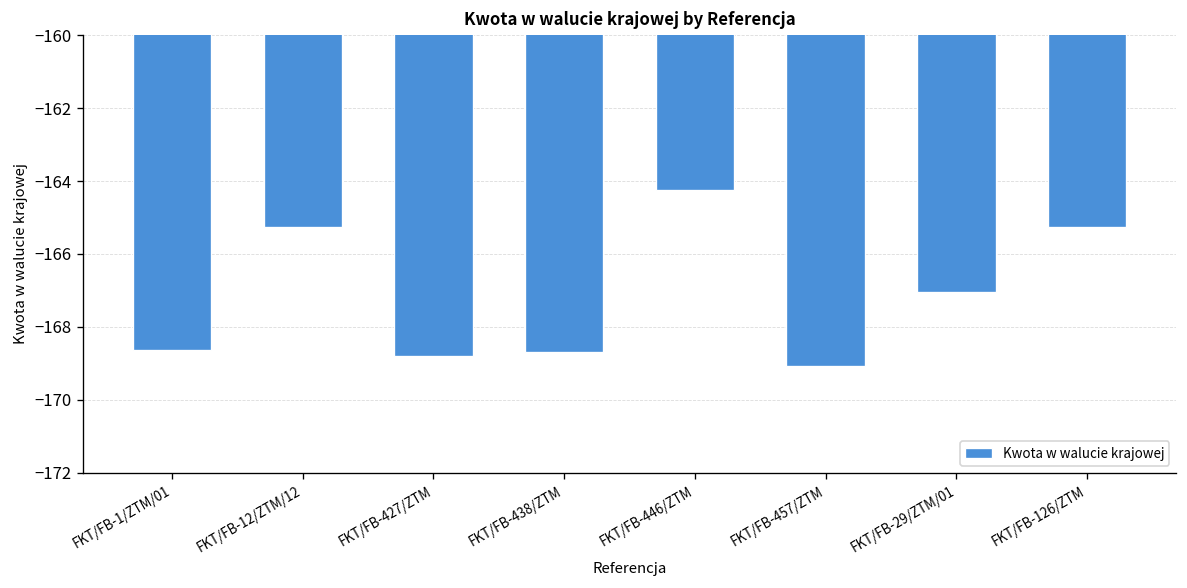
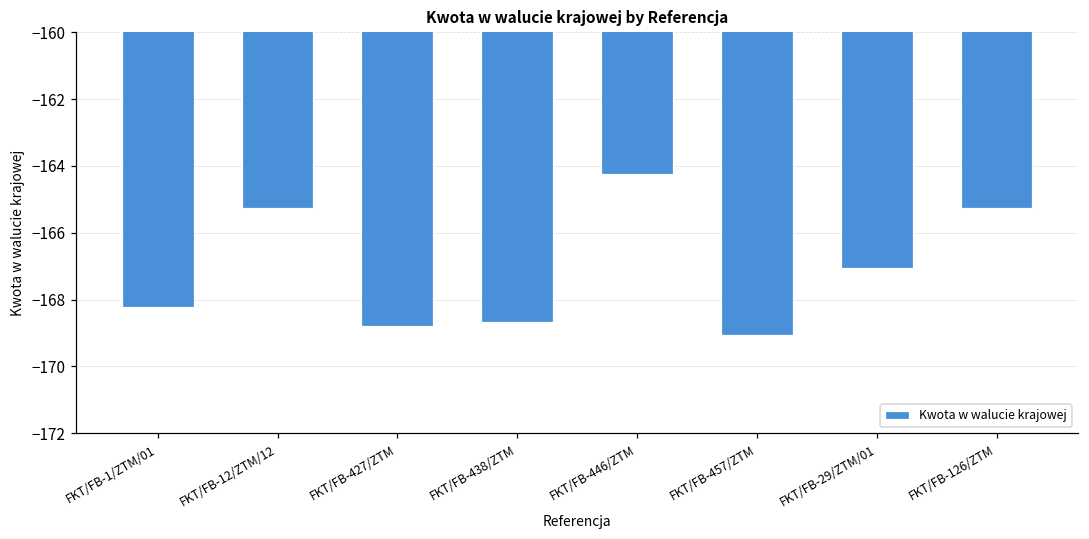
  {
-   "FKT/FB-1/ZTM/01": -168.6,
+   "FKT/FB-1/ZTM/01": -168.2,
    "FKT/FB-12/ZTM/12": -165.3,
    "FKT/FB-427/ZTM": -168.8,
    "FKT/FB-438/ZTM": -168.7,
    "FKT/FB-446/ZTM": -164.2,
    "FKT/FB-457/ZTM": -169.1,
    "FKT/FB-29/ZTM/01": -167.1,
    "FKT/FB-126/ZTM": -165.3
  }
